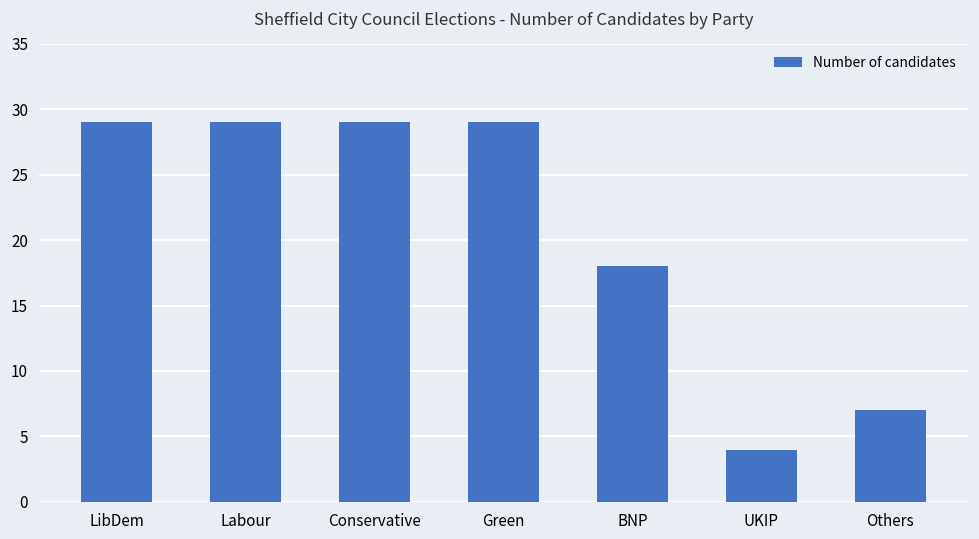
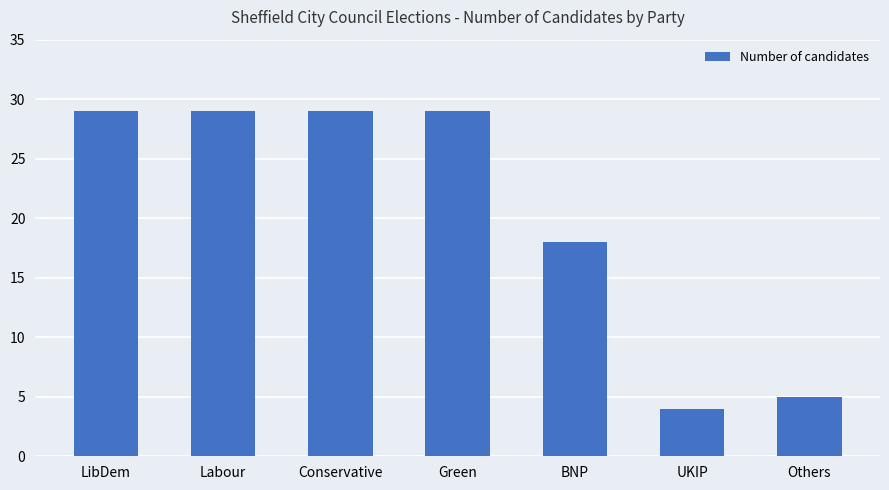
  {
    "LibDem": 29,
    "Labour": 29,
    "Conservative": 29,
    "Green": 29,
    "BNP": 18,
    "UKIP": 4,
-   "Others": 7
+   "Others": 5
  }
